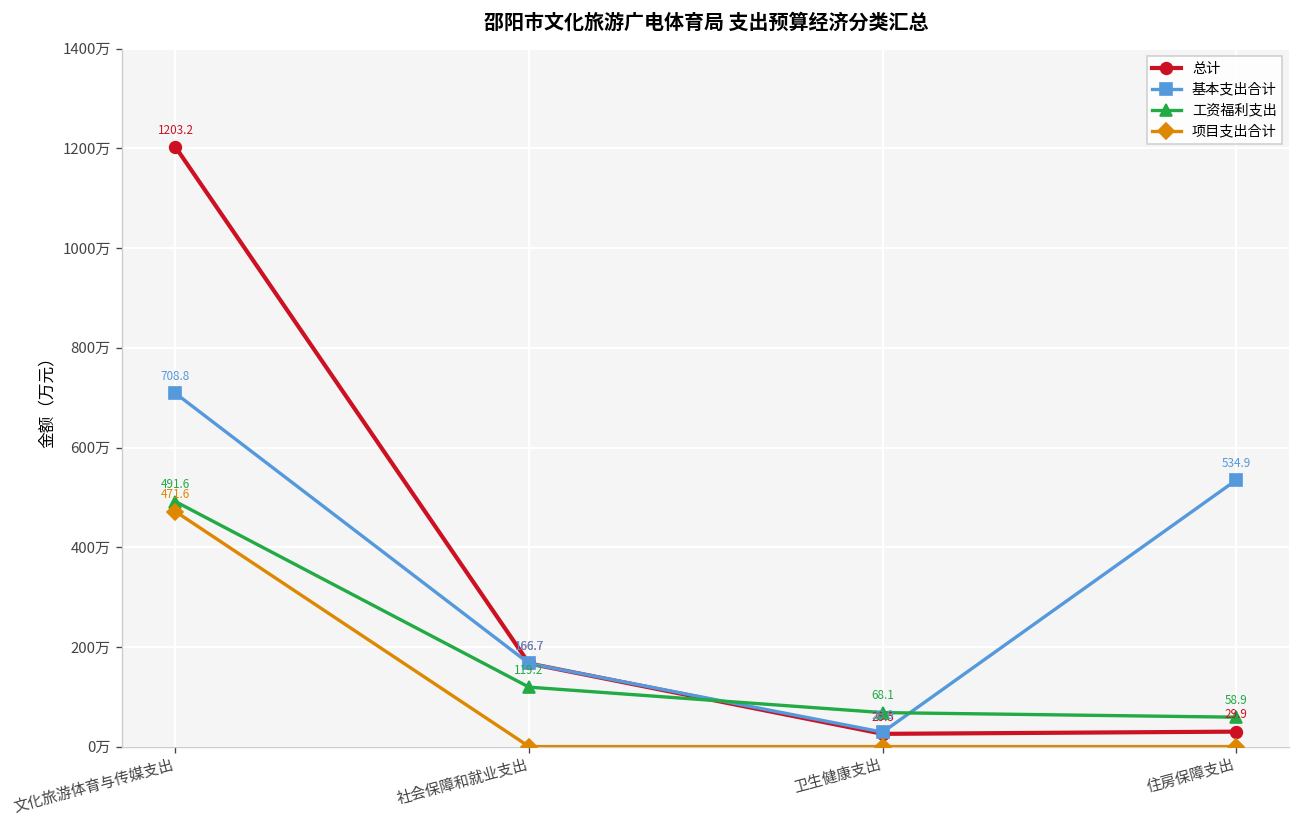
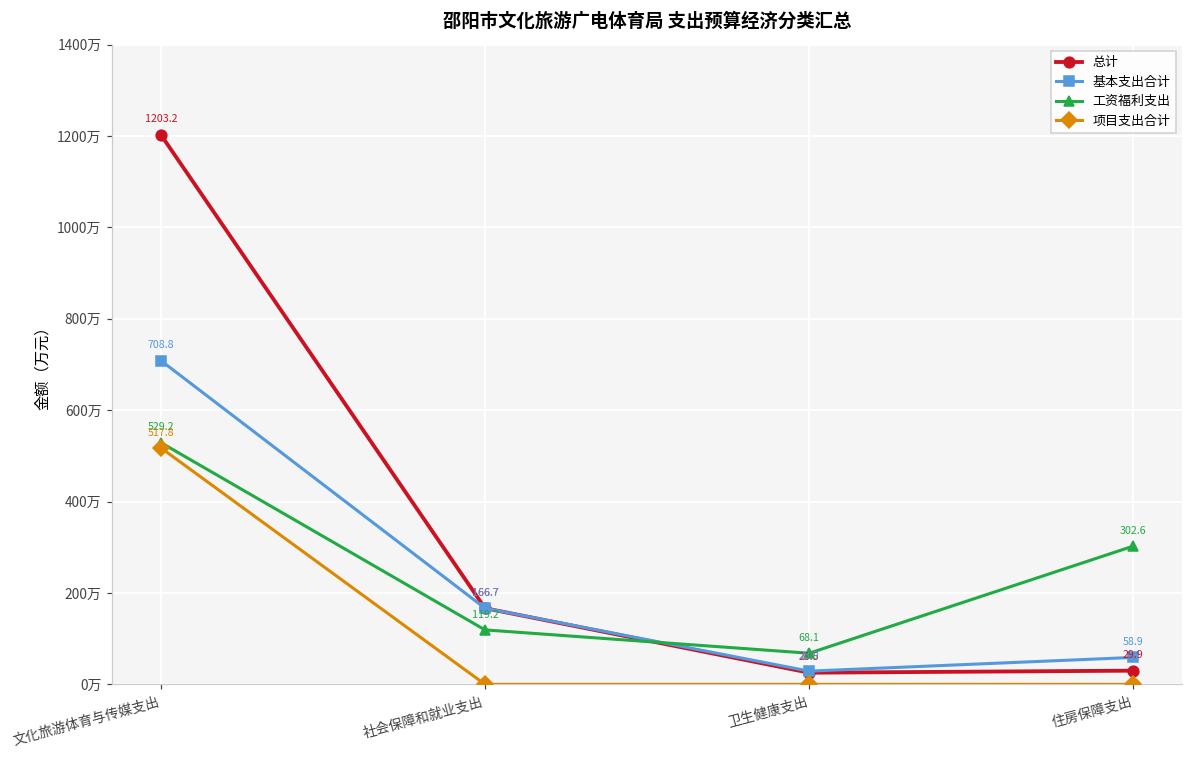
  {
    "总计": {
      "文化旅游体育与传媒支出": 1203.2
    },
    "基本支出合计": {
      "文化旅游体育与传媒支出": 708.8,
-     "住房保障支出": 534.9
+     "住房保障支出": 58.9
    },
    "工资福利支出": {
-     "文化旅游体育与传媒支出": 491.6,
+     "文化旅游体育与传媒支出": 529.2,
      "卫生健康支出": 68.1,
-     "住房保障支出": 58.9
+     "住房保障支出": 302.6
    },
    "项目支出合计": {
-     "文化旅游体育与传媒支出": 471.6
+     "文化旅游体育与传媒支出": 517.8
    }
  }
